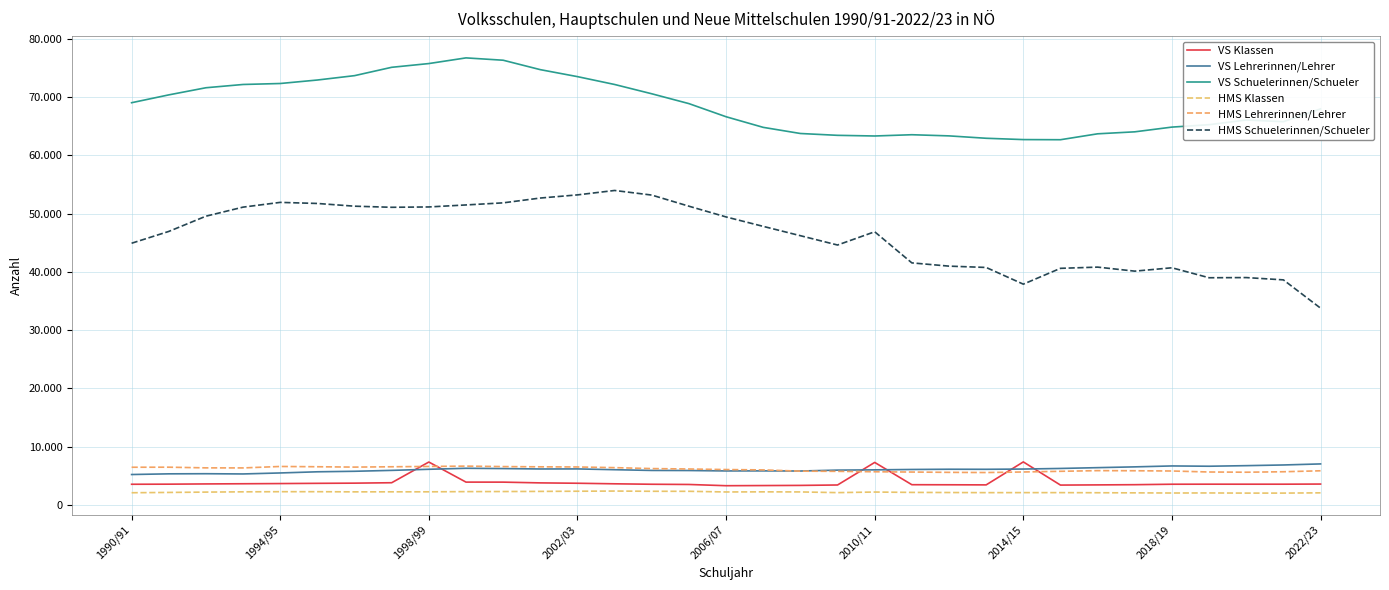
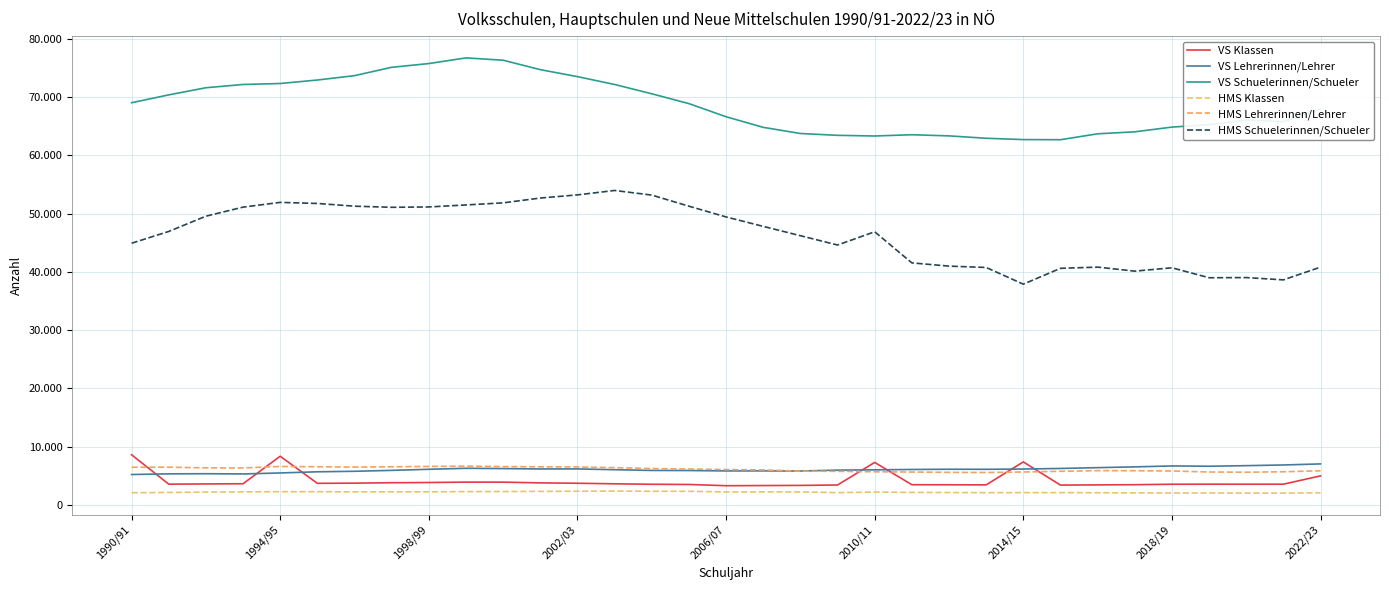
  {
    "VS Klassen": {
-     "1990/91": 4,
-     "1994/95": 4,
-     "1998/99": 7,
+     "1990/91": 9,
+     "1994/95": 8,
+     "1998/99": 4,
      "2002/03": 4,
      "2006/07": 3,
      "2010/11": 7,
      "2014/15": 7,
      "2018/19": 4,
-     "2022/23": 4
+     "2022/23": 5
    },
    "HMS Schuelerinnen/Schueler": {
      "1990/91": 45,
      "1994/95": 52,
      "1998/99": 51,
      "2002/03": 53,
      "2006/07": 49,
      "2010/11": 47,
      "2014/15": 38,
      "2018/19": 41,
-     "2022/23": 34
+     "2022/23": 41
    }
  }
